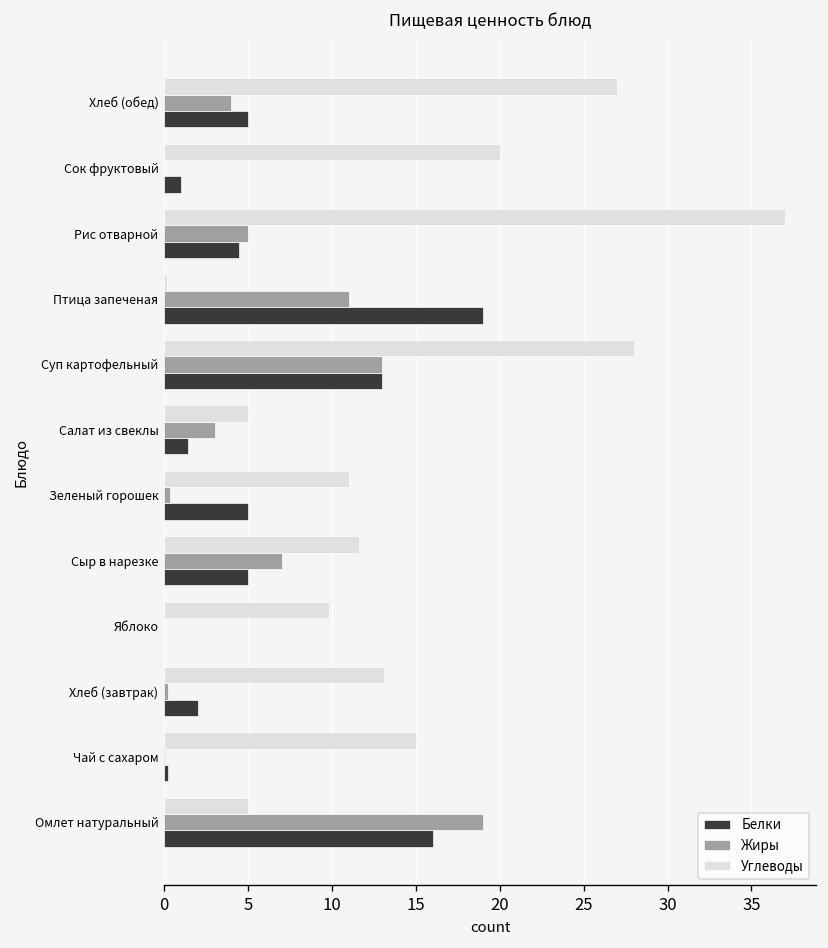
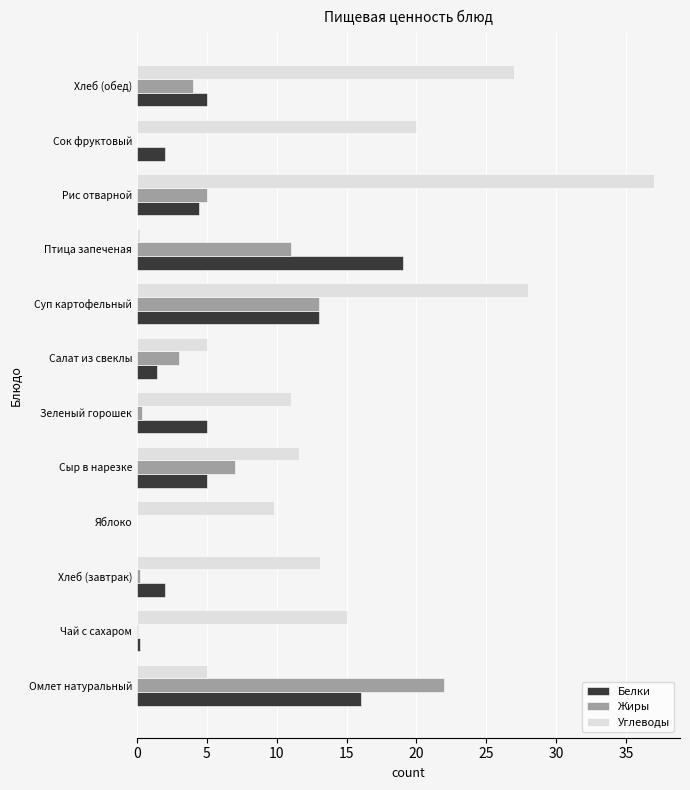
  {
    "Белки": {
      "Хлеб (обед)": 5,
-     "Сок фруктовый": 1,
+     "Сок фруктовый": 2,
      "Рис отварной": 4.4,
      "Птица запеченая": 19,
      "Суп картофельный": 13,
      "Салат из свеклы": 1.4,
      "Зеленый горошек": 5,
      "Сыр в нарезке": 5,
      "Яблоко": 0,
      "Хлеб (завтрак)": 2,
      "Чай с сахаром": 0.2,
      "Омлет натуральный": 16
    },
    "Жиры": {
      "Хлеб (обед)": 4,
      "Сок фруктовый": 0,
      "Рис отварной": 5,
      "Птица запеченая": 11,
      "Суп картофельный": 13,
      "Салат из свеклы": 3,
      "Зеленый горошек": 0.4,
      "Сыр в нарезке": 7,
      "Яблоко": 0,
      "Хлеб (завтрак)": 0.2,
-     "Омлет натуральный": 19
+     "Омлет натуральный": 22
    },
    "Углеводы": {
      "Хлеб (обед)": 27,
      "Сок фруктовый": 20,
      "Рис отварной": 37,
      "Птица запеченая": 0.2,
      "Суп картофельный": 28,
      "Салат из свеклы": 5,
      "Зеленый горошек": 11,
      "Сыр в нарезке": 11.6,
      "Яблоко": 9.8,
      "Хлеб (завтрак)": 13,
      "Чай с сахаром": 15,
      "Омлет натуральный": 5
    }
  }
